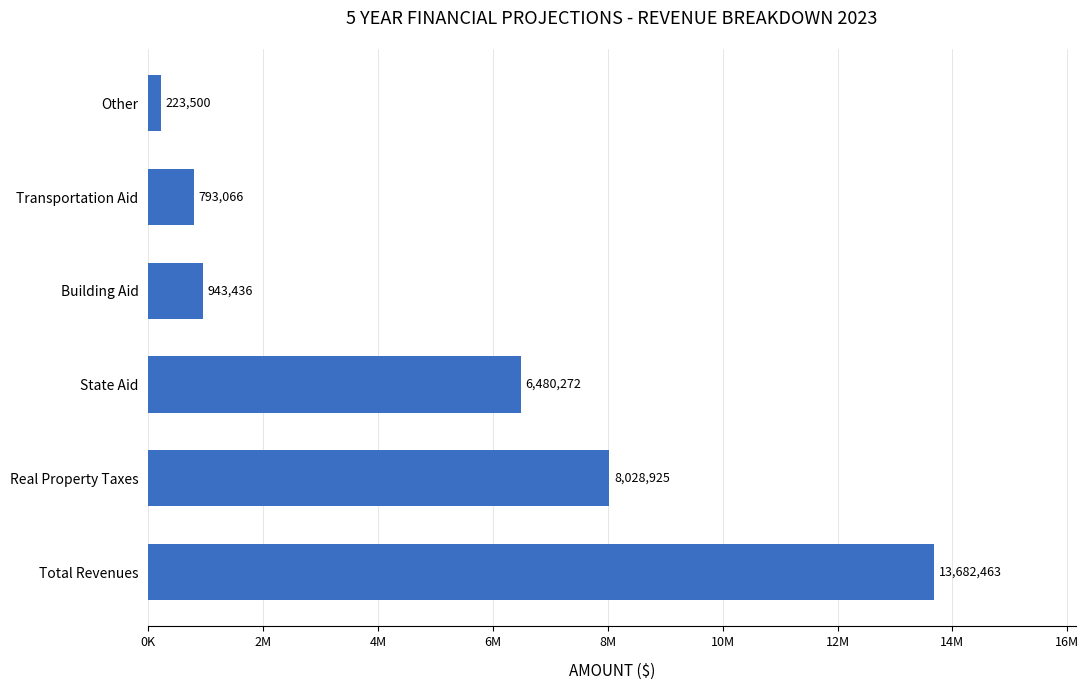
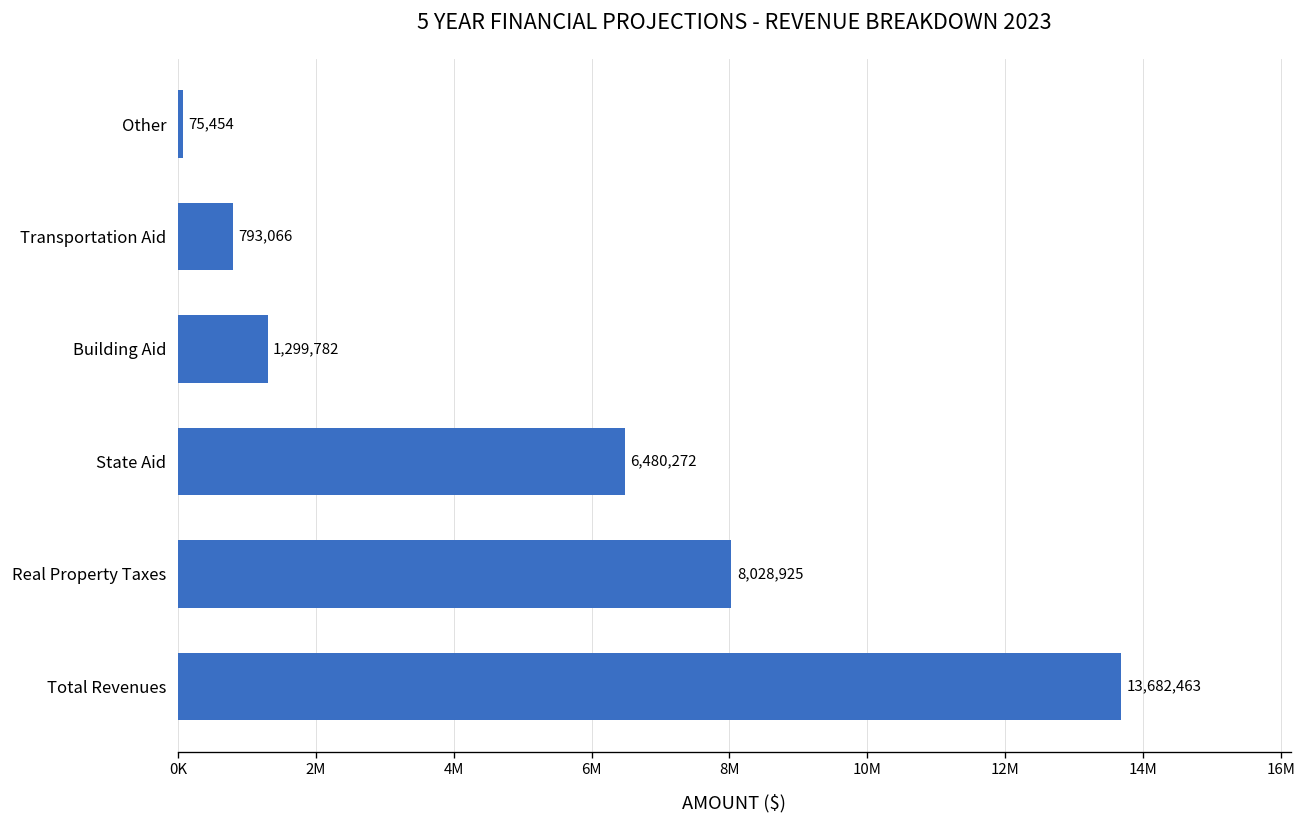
  {
-   "Other": "223,500",
+   "Other": "75,454",
    "Transportation Aid": "793,066",
-   "Building Aid": "943,436",
+   "Building Aid": "1,299,782",
    "State Aid": "6,480,272",
    "Real Property Taxes": "8,028,925",
    "Total Revenues": "13,682,463"
  }
